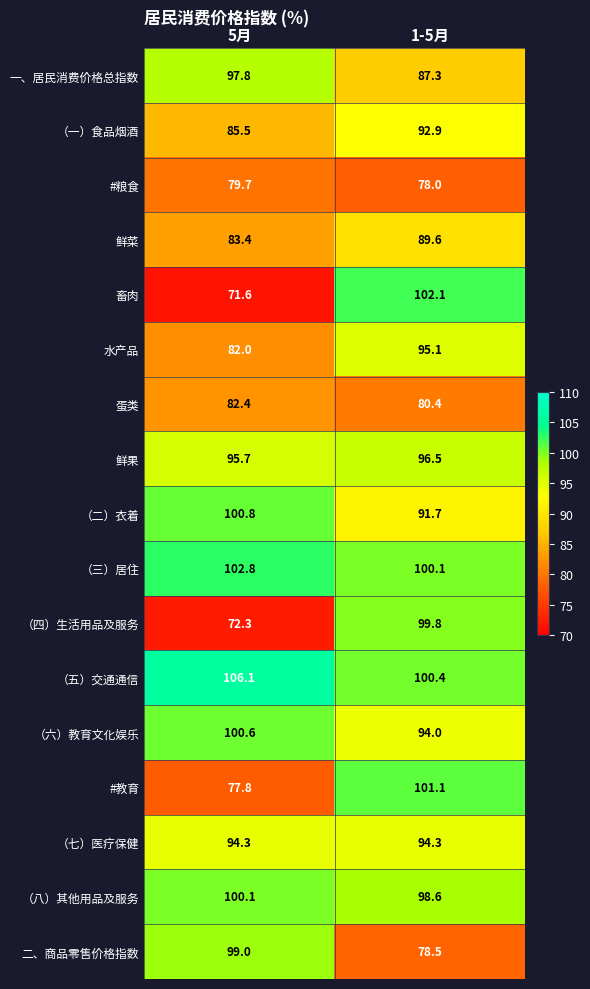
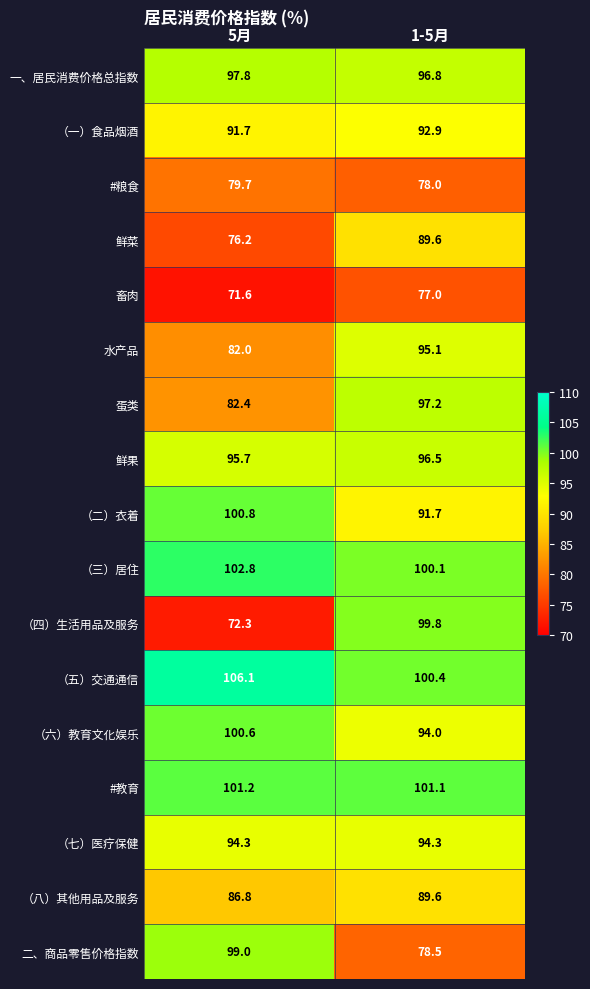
  {
    "一、居民消费价格总指数": {
      "5月": 97.8,
-     "1-5月": 87.3
+     "1-5月": 96.8
    },
    "（一）食品烟酒": {
-     "5月": 85.5,
+     "5月": 91.7,
      "1-5月": 92.9
    },
    "#粮食": {
      "5月": 79.7,
      "1-5月": 78.0
    },
    "鲜菜": {
-     "5月": 83.4,
+     "5月": 76.2,
      "1-5月": 89.6
    },
    "畜肉": {
      "5月": 71.6,
-     "1-5月": 102.1
+     "1-5月": 77.0
    },
    "水产品": {
      "5月": 82.0,
      "1-5月": 95.1
    },
    "蛋类": {
      "5月": 82.4,
-     "1-5月": 80.4
+     "1-5月": 97.2
    },
    "鲜果": {
      "5月": 95.7,
      "1-5月": 96.5
    },
    "（二）衣着": {
      "5月": 100.8,
      "1-5月": 91.7
    },
    "（三）居住": {
      "5月": 102.8,
      "1-5月": 100.1
    },
    "（四）生活用品及服务": {
      "5月": 72.3,
      "1-5月": 99.8
    },
    "（五）交通通信": {
      "5月": 106.1,
      "1-5月": 100.4
    },
    "（六）教育文化娱乐": {
      "5月": 100.6,
      "1-5月": 94.0
    },
    "#教育": {
-     "5月": 77.8,
+     "5月": 101.2,
      "1-5月": 101.1
    },
    "（七）医疗保健": {
      "5月": 94.3,
      "1-5月": 94.3
    },
    "（八）其他用品及服务": {
-     "5月": 100.1,
-     "1-5月": 98.6
+     "5月": 86.8,
+     "1-5月": 89.6
    },
    "二、商品零售价格指数": {
      "5月": 99.0,
      "1-5月": 78.5
    }
  }
